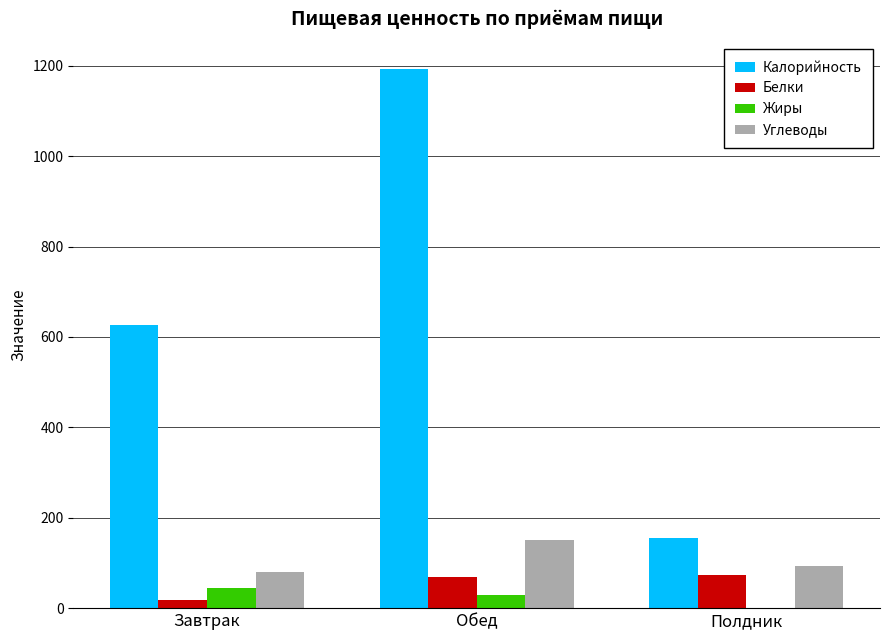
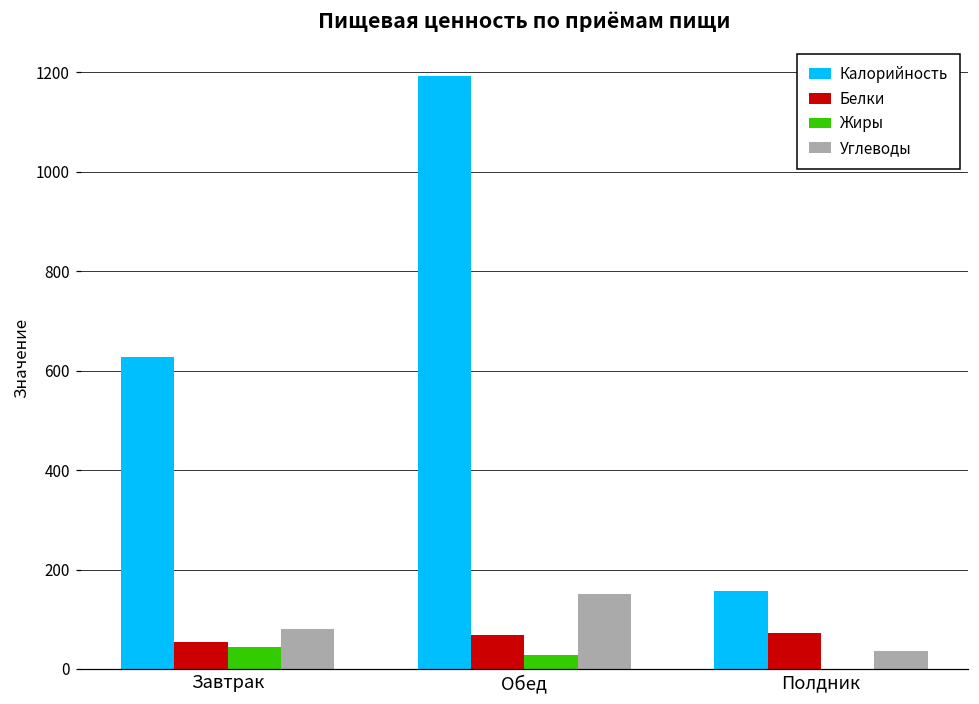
  {
    "Калорийность": {
      "Завтрак": 630,
      "Обед": 1190,
      "Полдник": 160
    },
    "Белки": {
-     "Завтрак": 20,
+     "Завтрак": 50,
      "Обед": 70,
      "Полдник": 70
    },
    "Жиры": {
      "Завтрак": 50,
      "Обед": 30
    },
    "Углеводы": {
      "Завтрак": 80,
      "Обед": 150,
-     "Полдник": 90
+     "Полдник": 40
    }
  }
